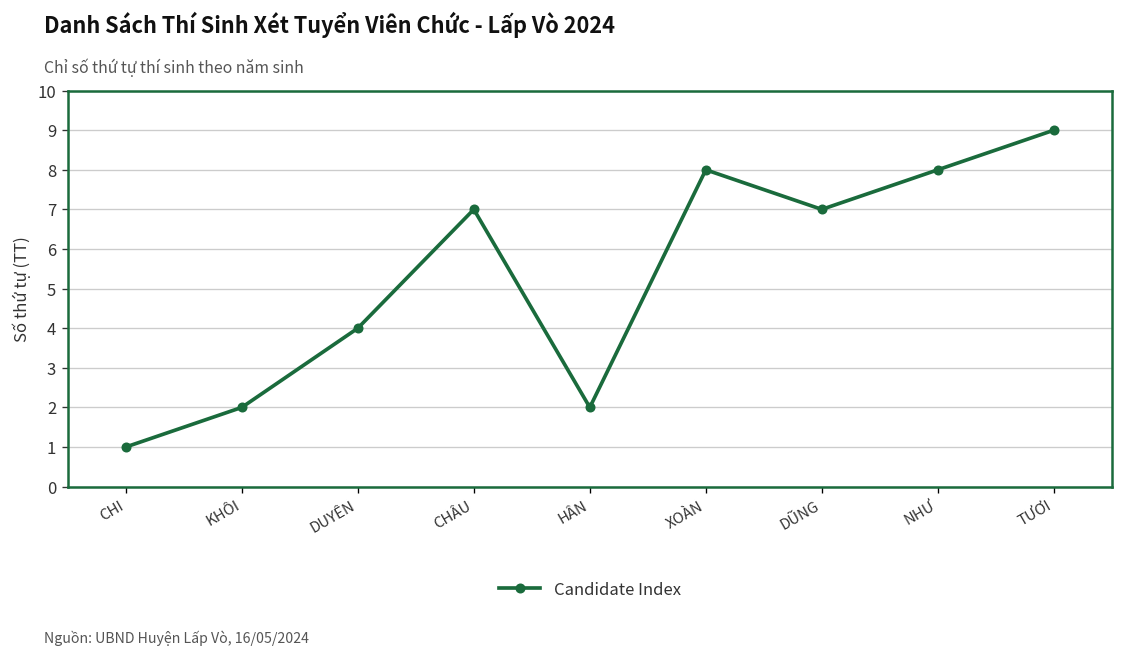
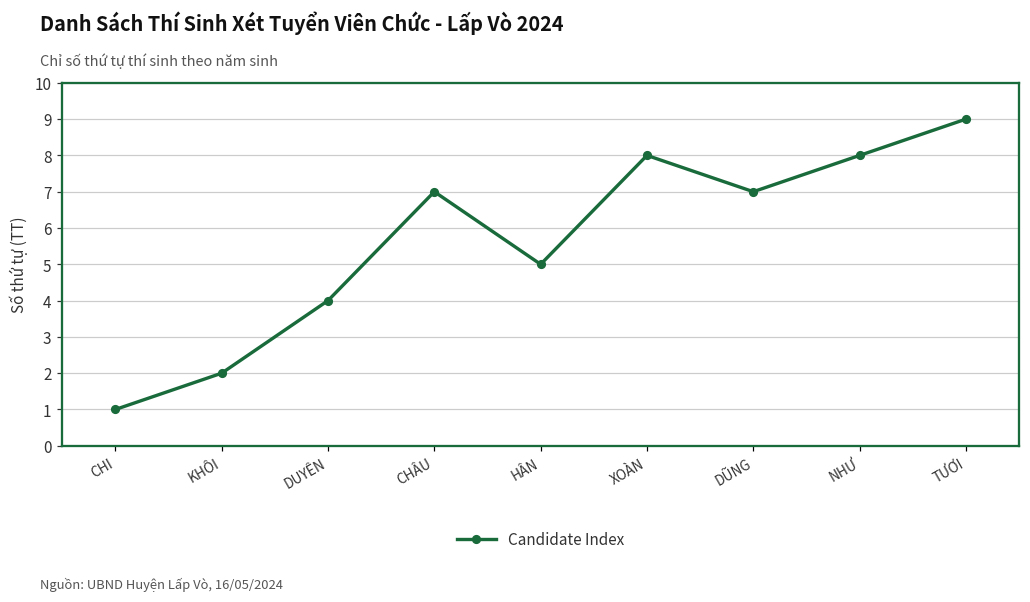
  {
    "CHI": 1,
    "KHÔI": 2,
    "DUYÊN": 4,
    "CHÂU": 7,
-   "HÂN": 2,
+   "HÂN": 5,
    "XOÀN": 8,
    "DŨNG": 7,
    "NHƯ": 8,
    "TƯƠI": 9
  }
